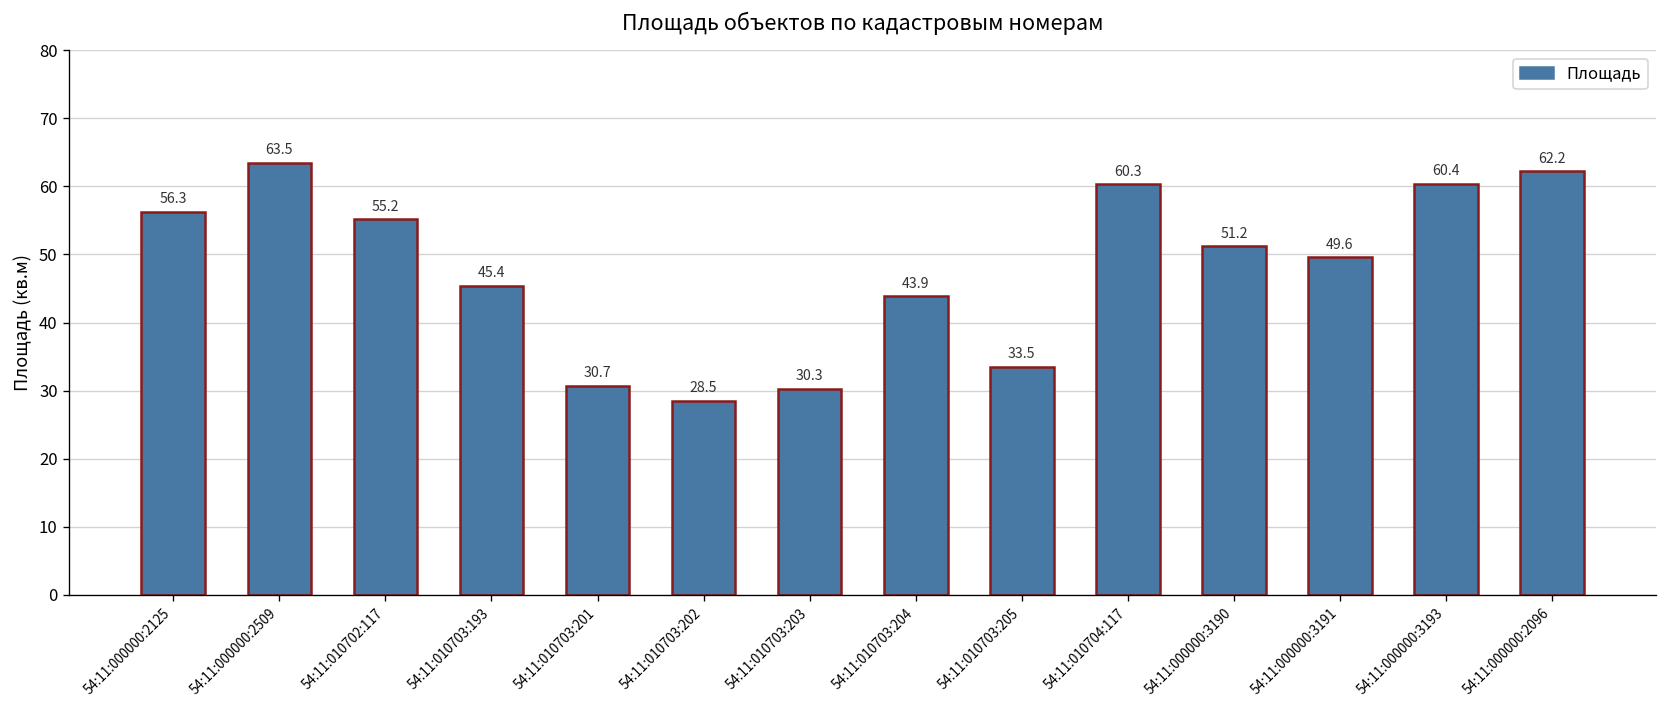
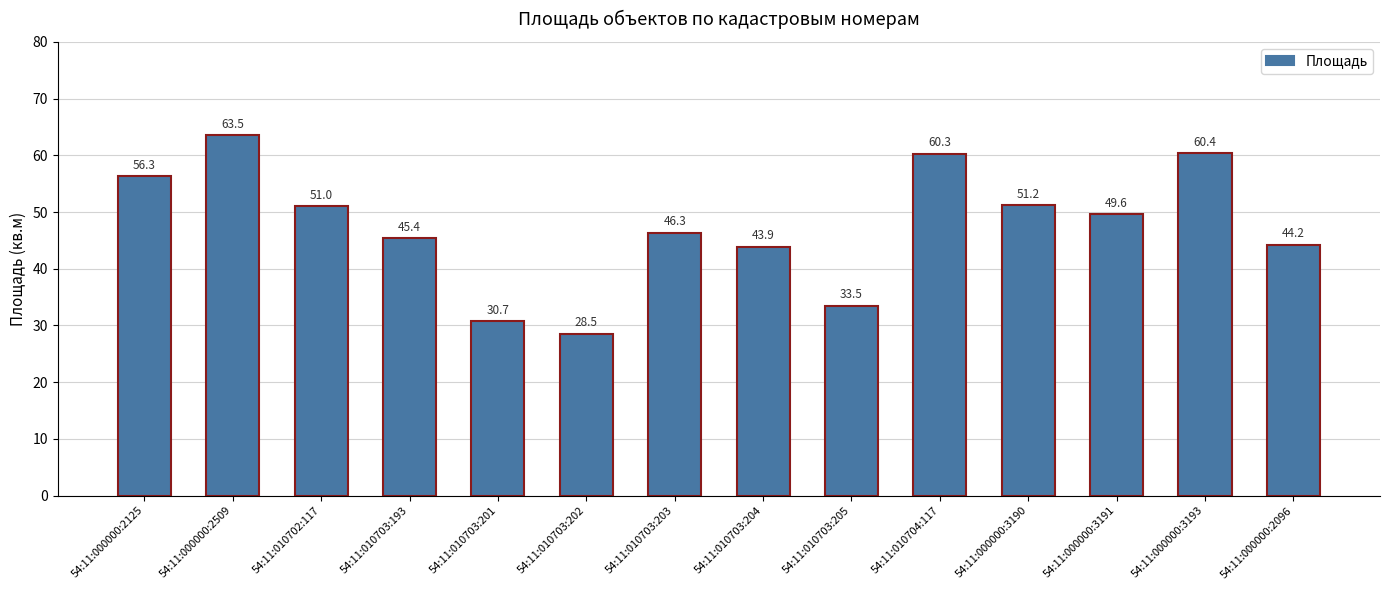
  {
    "54:11:000000:2125": 56.3,
    "54:11:000000:2509": 63.5,
-   "54:11:010702:117": 55.2,
+   "54:11:010702:117": 51.0,
    "54:11:010703:193": 45.4,
    "54:11:010703:201": 30.7,
    "54:11:010703:202": 28.5,
-   "54:11:010703:203": 30.3,
+   "54:11:010703:203": 46.3,
    "54:11:010703:204": 43.9,
    "54:11:010703:205": 33.5,
    "54:11:010704:117": 60.3,
    "54:11:000000:3190": 51.2,
    "54:11:000000:3191": 49.6,
    "54:11:000000:3193": 60.4,
-   "54:11:000000:2096": 62.2
+   "54:11:000000:2096": 44.2
  }
